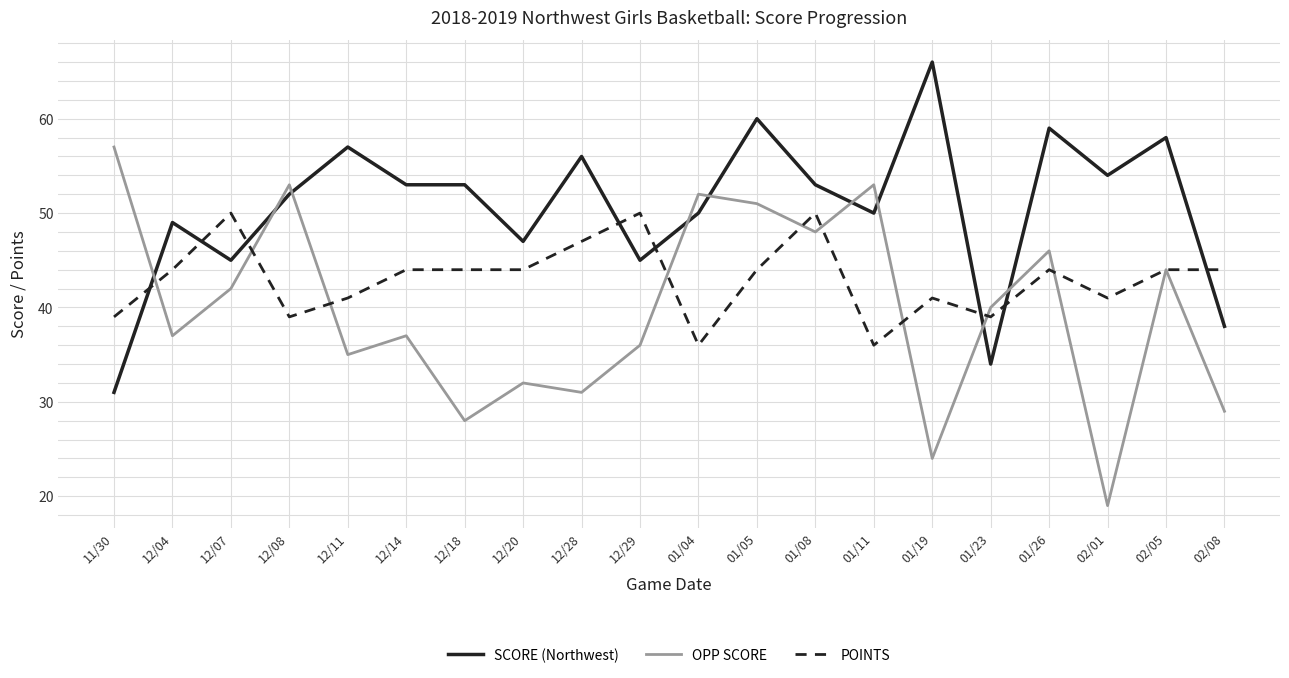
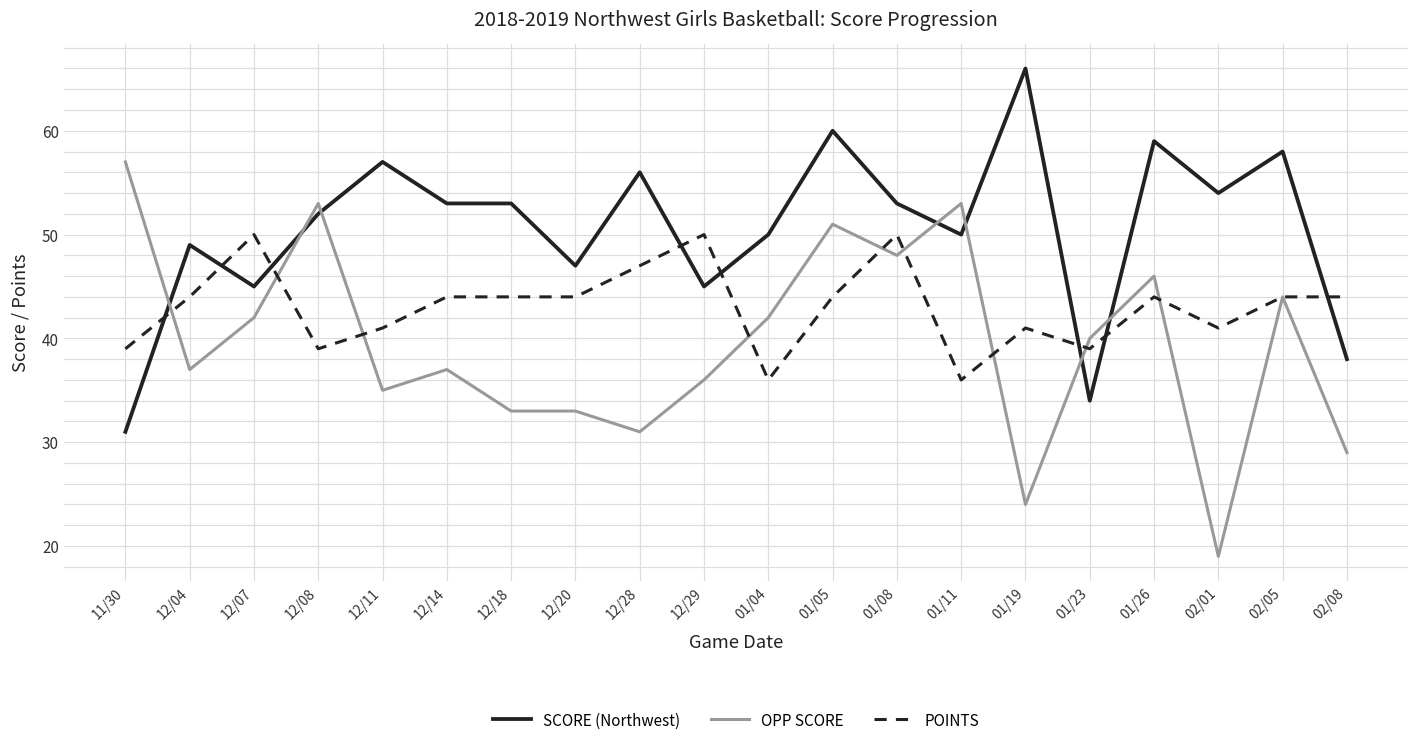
  {
    "OPP SCORE": {
      "11/30": 57,
      "12/04": 37,
      "12/07": 42,
      "12/08": 53,
      "12/11": 35,
      "12/14": 37,
-     "12/18": 28,
-     "12/20": 32,
+     "12/18": 33,
+     "12/20": 33,
      "12/28": 31,
      "12/29": 36,
-     "01/04": 52,
+     "01/04": 42,
      "01/05": 51,
      "01/08": 48,
      "01/11": 53,
      "01/19": 24,
      "01/23": 40,
      "01/26": 46,
      "02/01": 19,
      "02/08": 29
    }
  }
